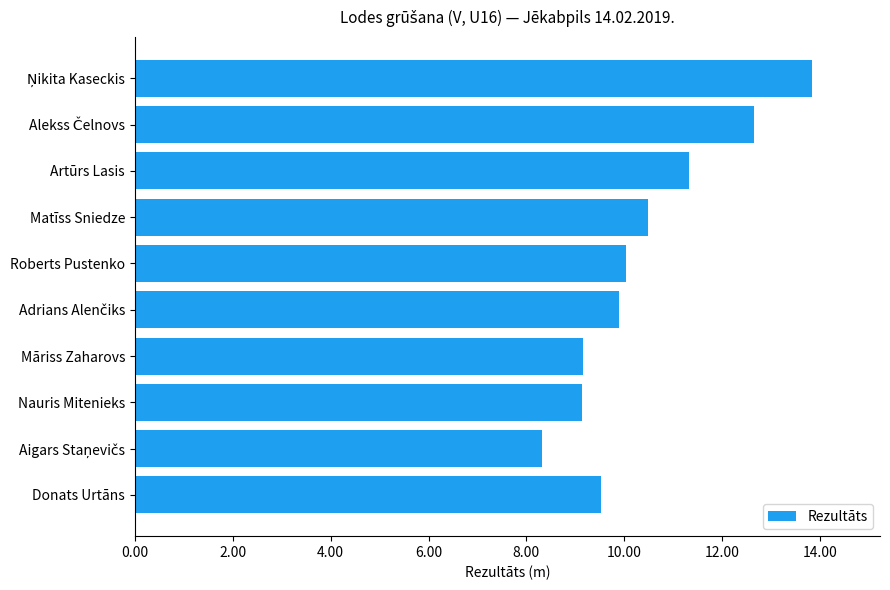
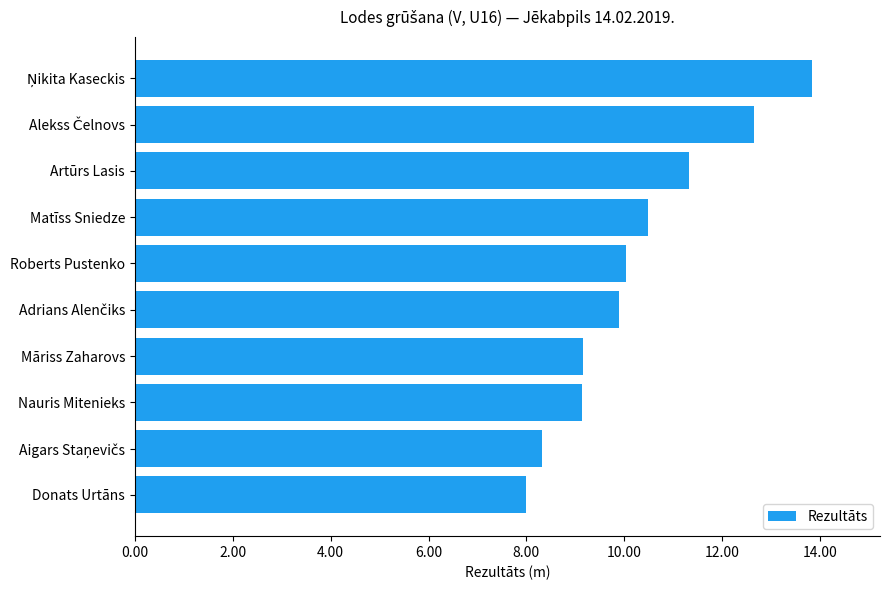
  {
    "Ņikita Kaseckis": 13.8,
    "Alekss Čelnovs": 12.6,
    "Artūrs Lasis": 11.3,
    "Matīss Sniedze": 10.5,
    "Roberts Pustenko": 10.0,
    "Adrians Alenčiks": 9.9,
    "Māriss Zaharovs": 9.2,
    "Nauris Mitenieks": 9.1,
    "Aigars Staņevičs": 8.3,
-   "Donats Urtāns": 9.5
+   "Donats Urtāns": 8.0
  }
